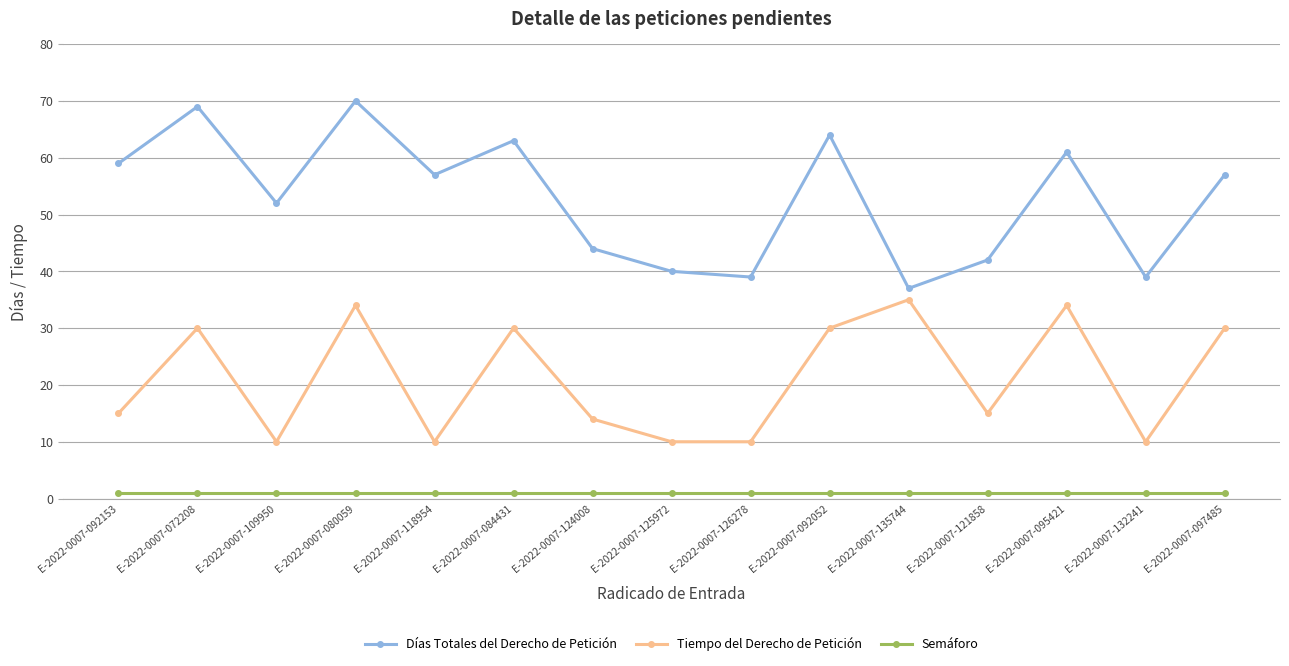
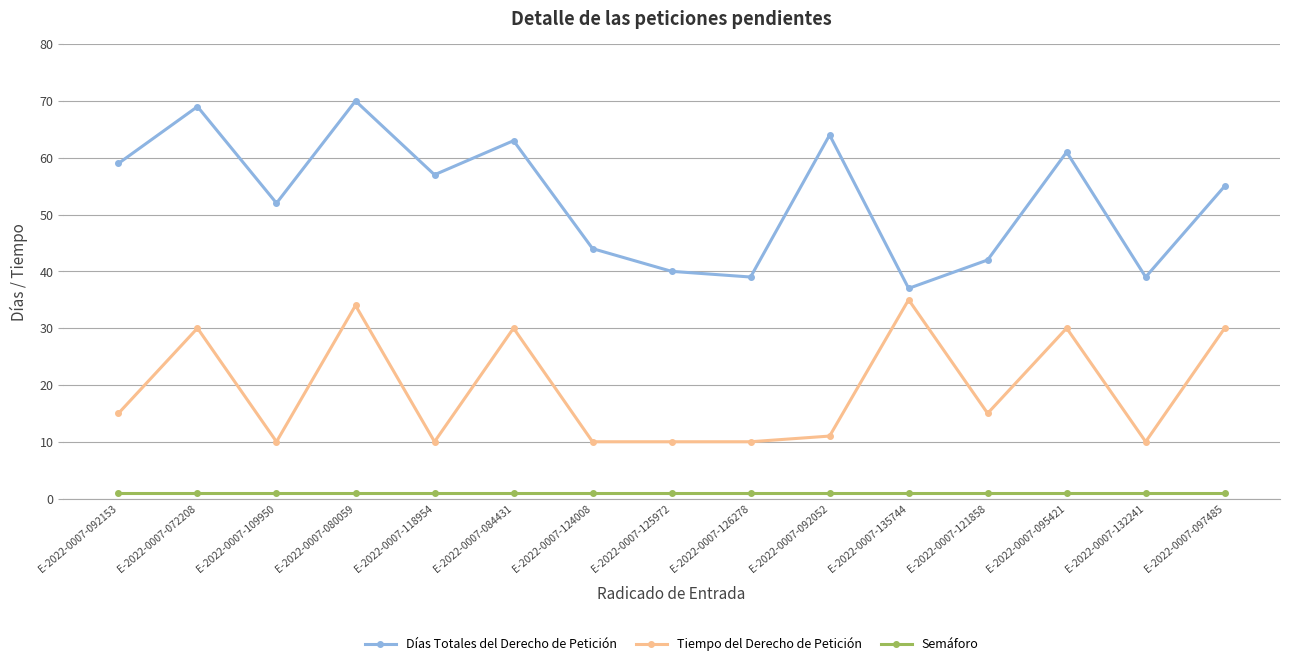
  {
    "Días Totales del Derecho de Petición": {
      "E-2022-0007-092153": 59,
      "E-2022-0007-072208": 69,
      "E-2022-0007-109950": 52,
      "E-2022-0007-080059": 70,
      "E-2022-0007-118954": 57,
      "E-2022-0007-084431": 63,
      "E-2022-0007-124008": 44,
      "E-2022-0007-125972": 40,
      "E-2022-0007-126278": 39,
      "E-2022-0007-092052": 64,
      "E-2022-0007-135744": 37,
      "E-2022-0007-121858": 42,
      "E-2022-0007-095421": 61,
      "E-2022-0007-132241": 39,
-     "E-2022-0007-097485": 57
+     "E-2022-0007-097485": 55
    },
    "Tiempo del Derecho de Petición": {
      "E-2022-0007-092153": 15,
      "E-2022-0007-072208": 30,
      "E-2022-0007-109950": 10,
      "E-2022-0007-080059": 34,
      "E-2022-0007-118954": 10,
      "E-2022-0007-084431": 30,
-     "E-2022-0007-124008": 14,
+     "E-2022-0007-124008": 10,
      "E-2022-0007-125972": 10,
      "E-2022-0007-126278": 10,
-     "E-2022-0007-092052": 30,
+     "E-2022-0007-092052": 11,
      "E-2022-0007-135744": 35,
      "E-2022-0007-121858": 15,
-     "E-2022-0007-095421": 34,
+     "E-2022-0007-095421": 30,
      "E-2022-0007-132241": 10,
      "E-2022-0007-097485": 30
    },
    "Semáforo": {
      "E-2022-0007-092153": 1,
      "E-2022-0007-072208": 1,
      "E-2022-0007-109950": 1,
      "E-2022-0007-080059": 1,
      "E-2022-0007-118954": 1,
      "E-2022-0007-084431": 1,
      "E-2022-0007-124008": 1,
      "E-2022-0007-125972": 1,
      "E-2022-0007-126278": 1,
      "E-2022-0007-092052": 1,
      "E-2022-0007-135744": 1,
      "E-2022-0007-121858": 1,
      "E-2022-0007-095421": 1,
      "E-2022-0007-132241": 1,
      "E-2022-0007-097485": 1
    }
  }
